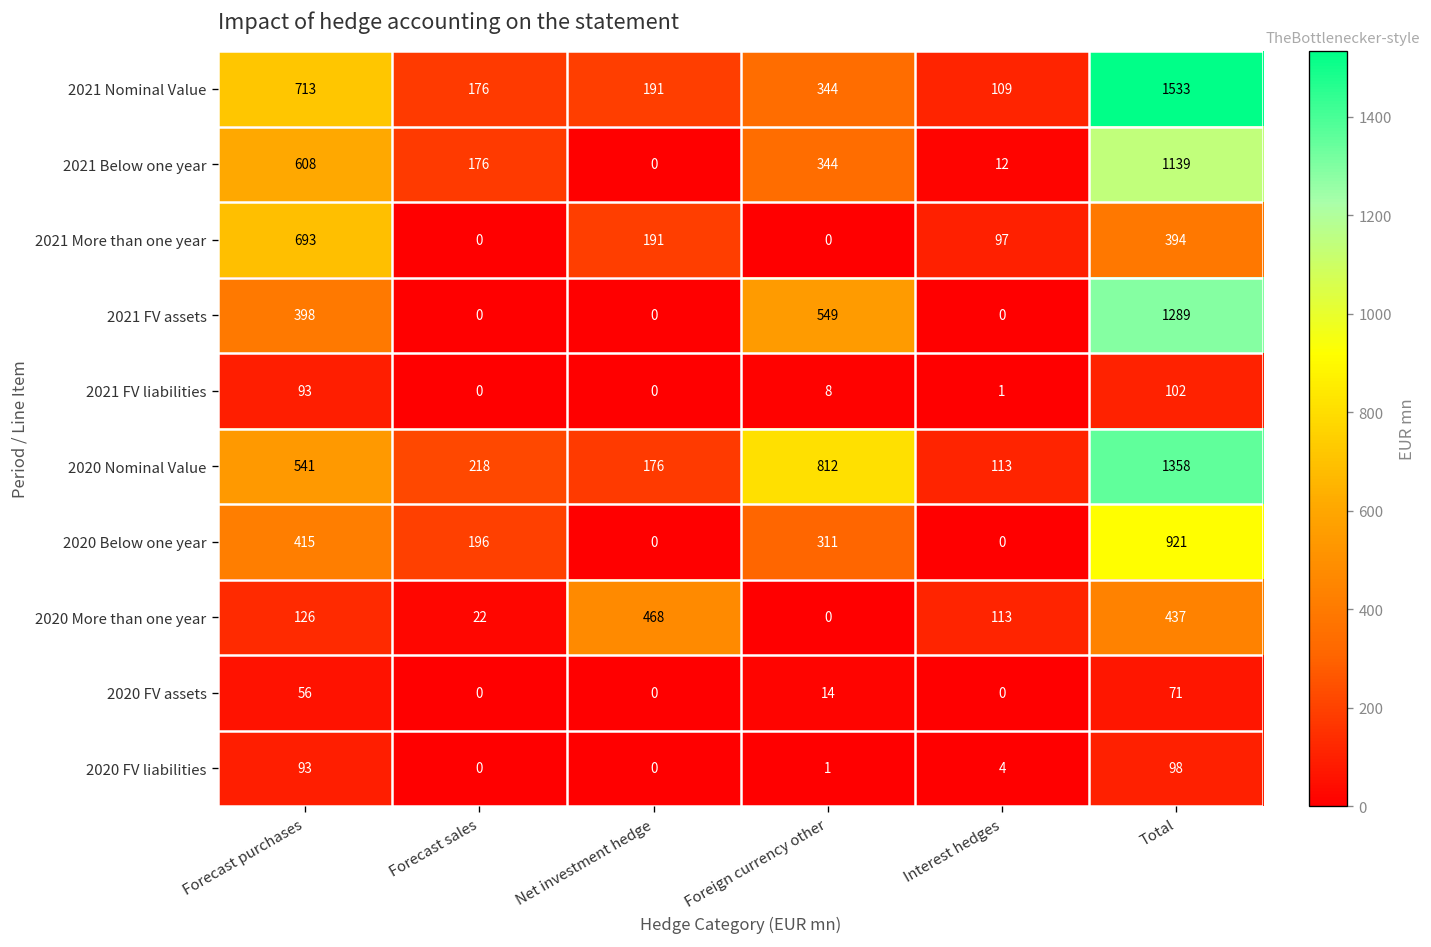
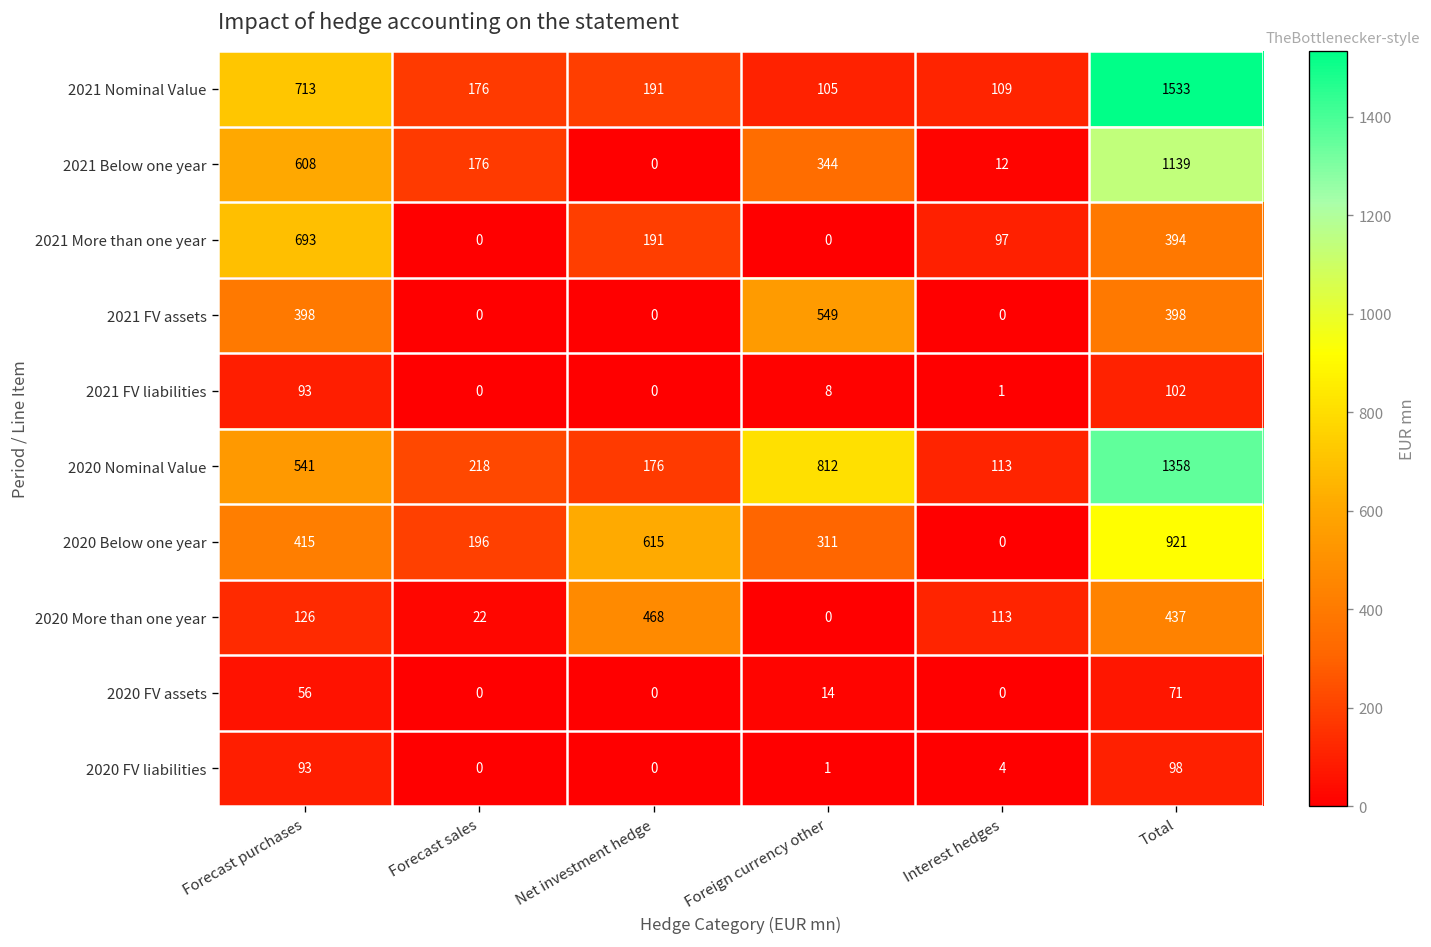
  {
    "2021 Nominal Value": {
      "Forecast purchases": 713,
      "Forecast sales": 176,
      "Net investment hedge": 191,
-     "Foreign currency other": 344,
+     "Foreign currency other": 105,
      "Interest hedges": 109,
      "Total": 1533
    },
    "2021 Below one year": {
      "Forecast purchases": 608,
      "Forecast sales": 176,
      "Net investment hedge": 0,
      "Foreign currency other": 344,
      "Interest hedges": 12,
      "Total": 1139
    },
    "2021 More than one year": {
      "Forecast purchases": 693,
      "Forecast sales": 0,
      "Net investment hedge": 191,
      "Foreign currency other": 0,
      "Interest hedges": 97,
      "Total": 394
    },
    "2021 FV assets": {
      "Forecast purchases": 398,
      "Forecast sales": 0,
      "Net investment hedge": 0,
      "Foreign currency other": 549,
      "Interest hedges": 0,
-     "Total": 1289
+     "Total": 398
    },
    "2021 FV liabilities": {
      "Forecast purchases": 93,
      "Forecast sales": 0,
      "Net investment hedge": 0,
      "Foreign currency other": 8,
      "Interest hedges": 1,
      "Total": 102
    },
    "2020 Nominal Value": {
      "Forecast purchases": 541,
      "Forecast sales": 218,
      "Net investment hedge": 176,
      "Foreign currency other": 812,
      "Interest hedges": 113,
      "Total": 1358
    },
    "2020 Below one year": {
      "Forecast purchases": 415,
      "Forecast sales": 196,
-     "Net investment hedge": 0,
+     "Net investment hedge": 615,
      "Foreign currency other": 311,
      "Interest hedges": 0,
      "Total": 921
    },
    "2020 More than one year": {
      "Forecast purchases": 126,
      "Forecast sales": 22,
      "Net investment hedge": 468,
      "Foreign currency other": 0,
      "Interest hedges": 113,
      "Total": 437
    },
    "2020 FV assets": {
      "Forecast purchases": 56,
      "Forecast sales": 0,
      "Net investment hedge": 0,
      "Foreign currency other": 14,
      "Interest hedges": 0,
      "Total": 71
    },
    "2020 FV liabilities": {
      "Forecast purchases": 93,
      "Forecast sales": 0,
      "Net investment hedge": 0,
      "Foreign currency other": 1,
      "Interest hedges": 4,
      "Total": 98
    }
  }
